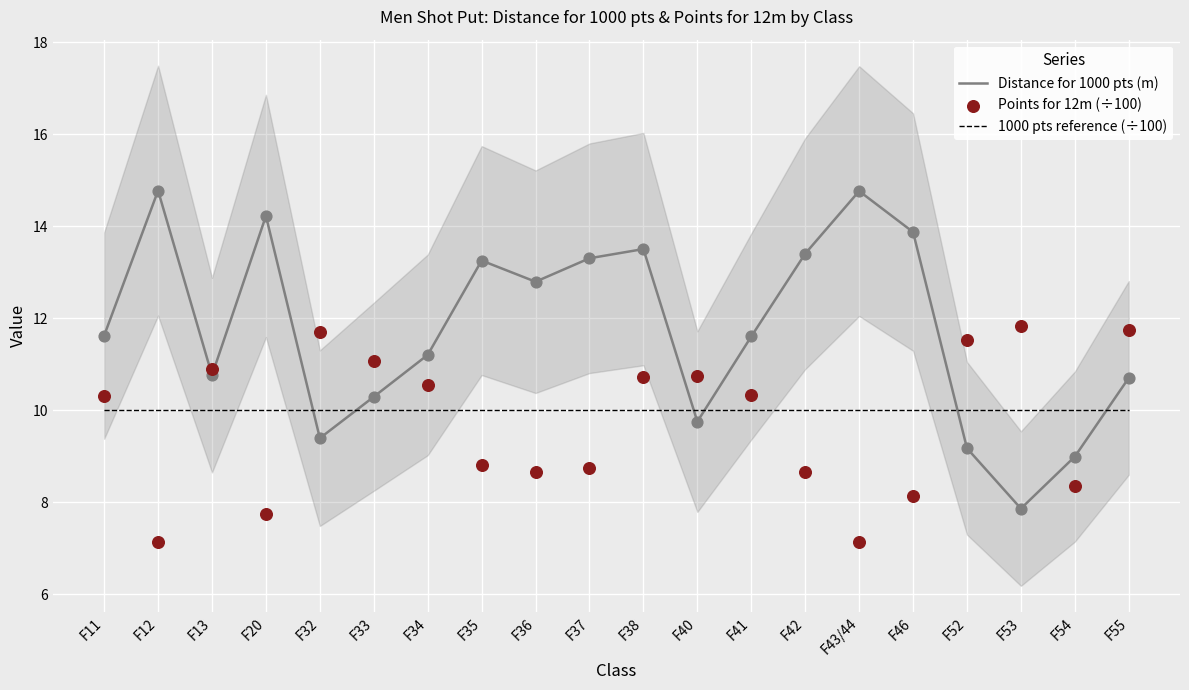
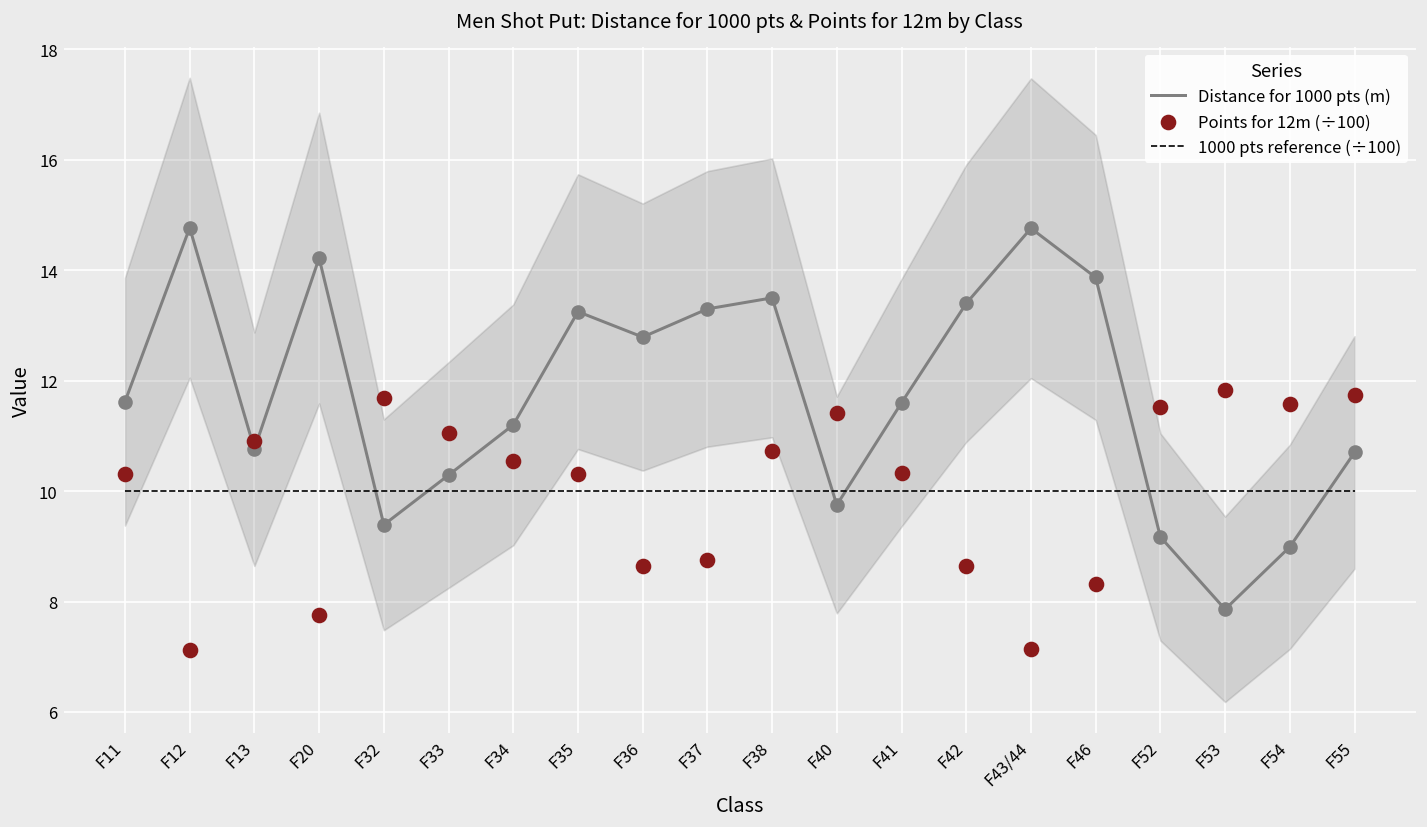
  {
    "1000 pts reference (÷100)": {
      "F11": 10.0,
      "F12": 10.0,
      "F13": 10.0,
      "F20": 10.0,
      "F32": 10.0,
      "F33": 10.0,
      "F34": 10.0,
      "F35": 10.0,
      "F36": 10.0,
      "F37": 10.0,
      "F38": 10.0,
      "F40": 10.0,
      "F41": 10.0,
      "F42": 10.0,
      "F43/44": 10.0,
      "F46": 10.0,
      "F52": 10.0,
      "F53": 10.0,
      "F54": 10.0,
      "F55": 10.0
    },
    "Points for 12m (÷100)": {
-     "F35": 8.8,
-     "F40": 10.7,
-     "F46": 8.1,
-     "F54": 8.4
+     "F35": 10.3,
+     "F40": 11.4,
+     "F46": 8.3,
+     "F54": 11.6
    }
  }
